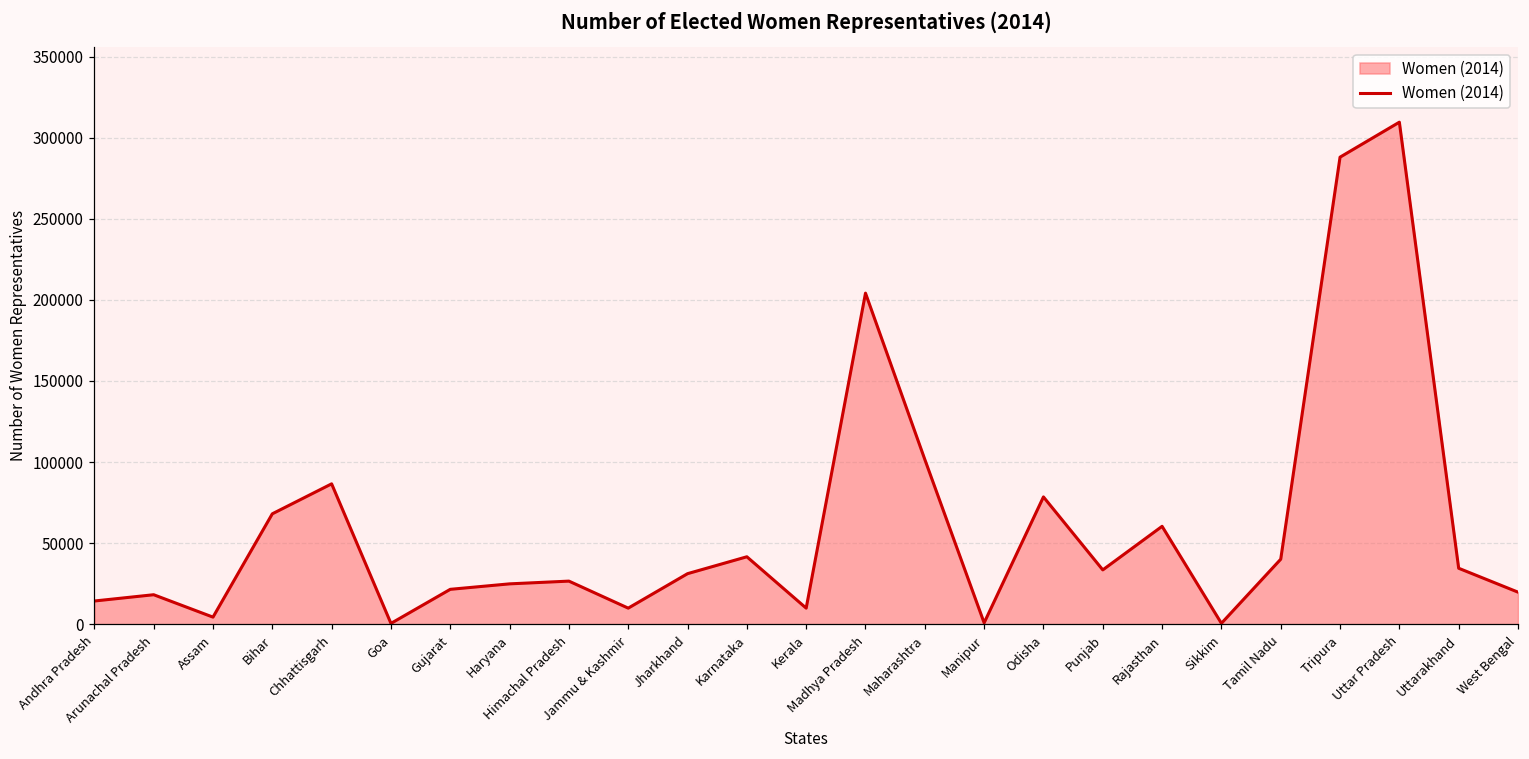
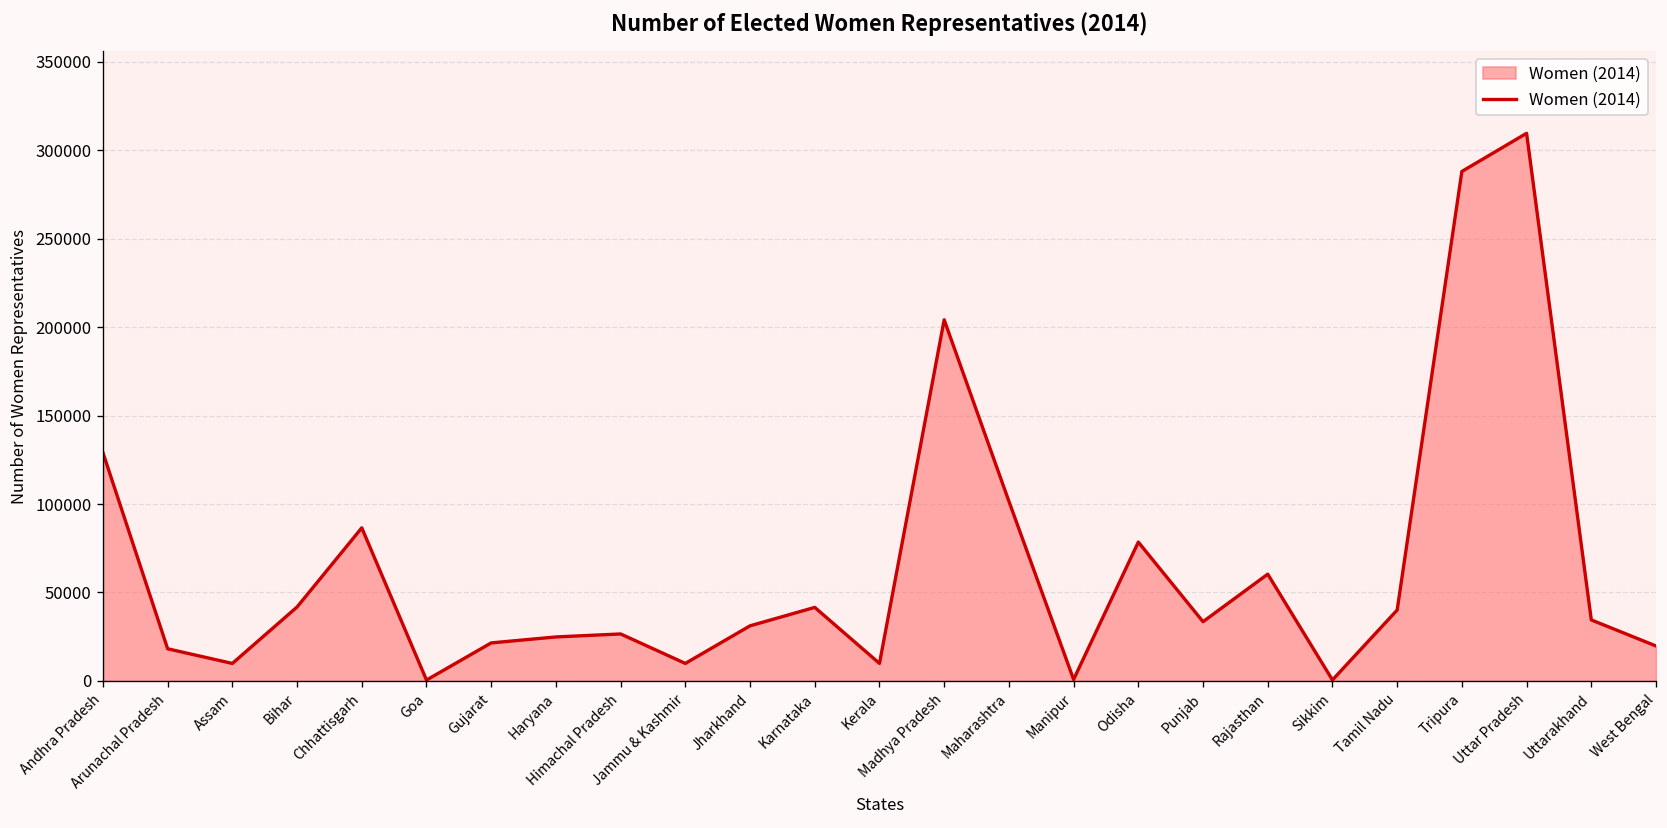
  {
-   "Andhra Pradesh": 14000,
+   "Andhra Pradesh": 129000,
    "Arunachal Pradesh": 18000,
-   "Assam": 4000,
-   "Bihar": 68000,
+   "Assam": 10000,
+   "Bihar": 42000,
    "Chhattisgarh": 87000,
    "Goa": 1000,
    "Gujarat": 22000,
    "Haryana": 25000,
    "Himachal Pradesh": 27000,
    "Jammu & Kashmir": 10000,
    "Jharkhand": 31000,
    "Karnataka": 42000,
    "Kerala": 10000,
    "Madhya Pradesh": 204000,
    "Maharashtra": 102000,
    "Manipur": 1000,
    "Odisha": 78000,
    "Punjab": 33000,
    "Rajasthan": 60000,
    "Sikkim": 1000,
    "Tamil Nadu": 40000,
    "Tripura": 288000,
    "Uttar Pradesh": 310000,
    "Uttarakhand": 34000,
    "West Bengal": 20000
  }
